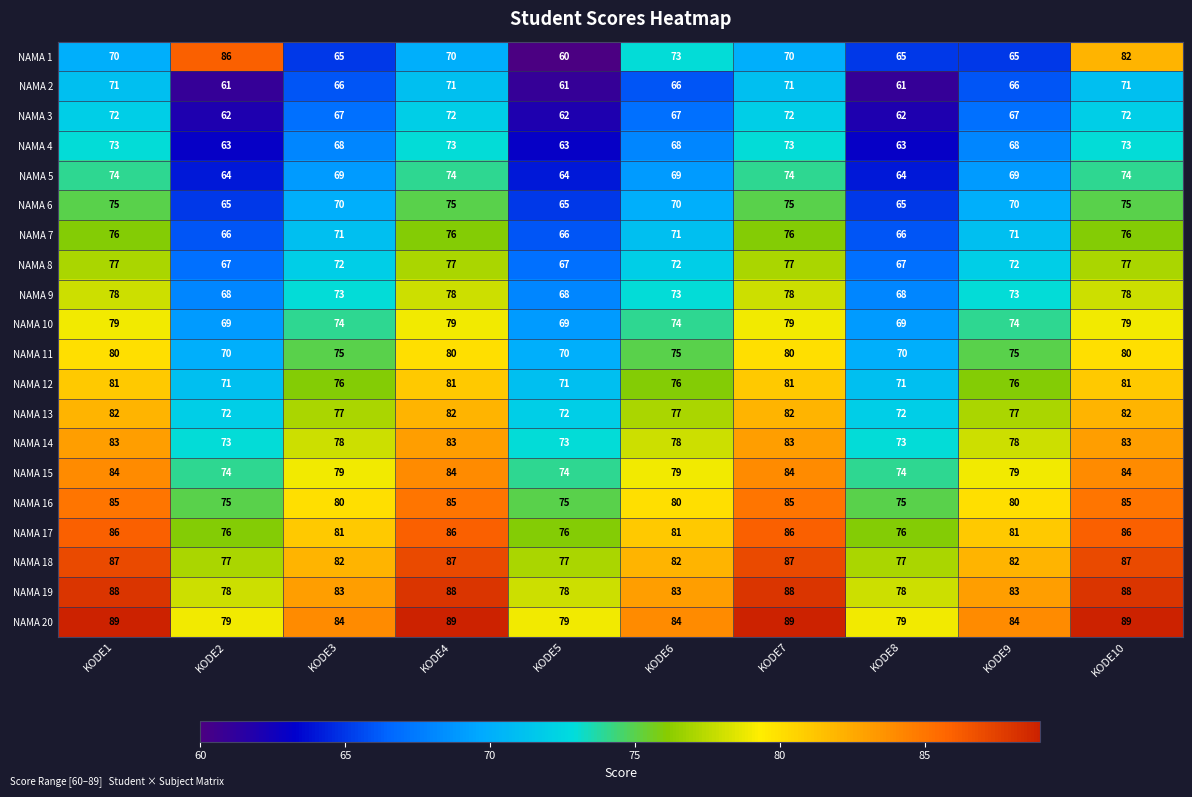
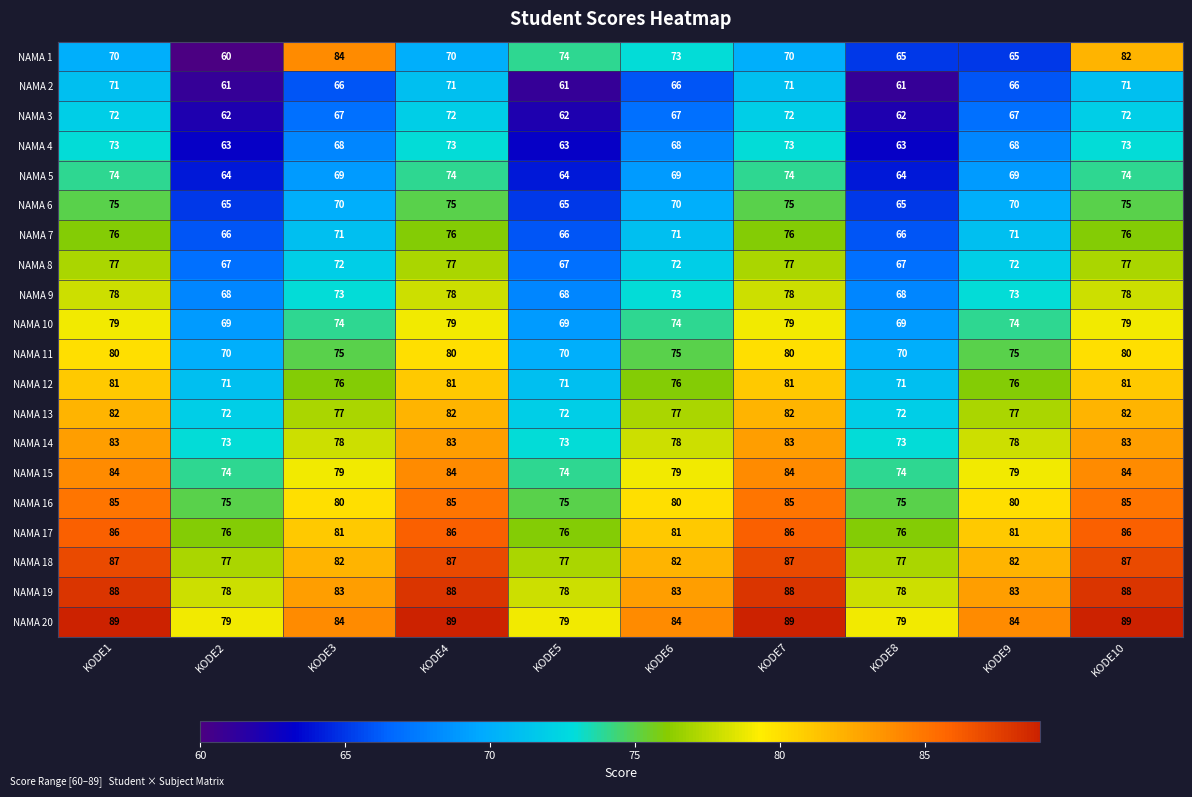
  {
    "NAMA 1": {
      "KODE1": 70,
-     "KODE2": 86,
-     "KODE3": 65,
+     "KODE2": 60,
+     "KODE3": 84,
      "KODE4": 70,
-     "KODE5": 60,
+     "KODE5": 74,
      "KODE6": 73,
      "KODE7": 70,
      "KODE8": 65,
      "KODE9": 65,
      "KODE10": 82
    },
    "NAMA 2": {
      "KODE1": 71,
      "KODE2": 61,
      "KODE3": 66,
      "KODE4": 71,
      "KODE5": 61,
      "KODE6": 66,
      "KODE7": 71,
      "KODE8": 61,
      "KODE9": 66,
      "KODE10": 71
    },
    "NAMA 3": {
      "KODE1": 72,
      "KODE2": 62,
      "KODE3": 67,
      "KODE4": 72,
      "KODE5": 62,
      "KODE6": 67,
      "KODE7": 72,
      "KODE8": 62,
      "KODE9": 67,
      "KODE10": 72
    },
    "NAMA 4": {
      "KODE1": 73,
      "KODE2": 63,
      "KODE3": 68,
      "KODE4": 73,
      "KODE5": 63,
      "KODE6": 68,
      "KODE7": 73,
      "KODE8": 63,
      "KODE9": 68,
      "KODE10": 73
    },
    "NAMA 5": {
      "KODE1": 74,
      "KODE2": 64,
      "KODE3": 69,
      "KODE4": 74,
      "KODE5": 64,
      "KODE6": 69,
      "KODE7": 74,
      "KODE8": 64,
      "KODE9": 69,
      "KODE10": 74
    },
    "NAMA 6": {
      "KODE1": 75,
      "KODE2": 65,
      "KODE3": 70,
      "KODE4": 75,
      "KODE5": 65,
      "KODE6": 70,
      "KODE7": 75,
      "KODE8": 65,
      "KODE9": 70,
      "KODE10": 75
    },
    "NAMA 7": {
      "KODE1": 76,
      "KODE2": 66,
      "KODE3": 71,
      "KODE4": 76,
      "KODE5": 66,
      "KODE6": 71,
      "KODE7": 76,
      "KODE8": 66,
      "KODE9": 71,
      "KODE10": 76
    },
    "NAMA 8": {
      "KODE1": 77,
      "KODE2": 67,
      "KODE3": 72,
      "KODE4": 77,
      "KODE5": 67,
      "KODE6": 72,
      "KODE7": 77,
      "KODE8": 67,
      "KODE9": 72,
      "KODE10": 77
    },
    "NAMA 9": {
      "KODE1": 78,
      "KODE2": 68,
      "KODE3": 73,
      "KODE4": 78,
      "KODE5": 68,
      "KODE6": 73,
      "KODE7": 78,
      "KODE8": 68,
      "KODE9": 73,
      "KODE10": 78
    },
    "NAMA 10": {
      "KODE1": 79,
      "KODE2": 69,
      "KODE3": 74,
      "KODE4": 79,
      "KODE5": 69,
      "KODE6": 74,
      "KODE7": 79,
      "KODE8": 69,
      "KODE9": 74,
      "KODE10": 79
    },
    "NAMA 11": {
      "KODE1": 80,
      "KODE2": 70,
      "KODE3": 75,
      "KODE4": 80,
      "KODE5": 70,
      "KODE6": 75,
      "KODE7": 80,
      "KODE8": 70,
      "KODE9": 75,
      "KODE10": 80
    },
    "NAMA 12": {
      "KODE1": 81,
      "KODE2": 71,
      "KODE3": 76,
      "KODE4": 81,
      "KODE5": 71,
      "KODE6": 76,
      "KODE7": 81,
      "KODE8": 71,
      "KODE9": 76,
      "KODE10": 81
    },
    "NAMA 13": {
      "KODE1": 82,
      "KODE2": 72,
      "KODE3": 77,
      "KODE4": 82,
      "KODE5": 72,
      "KODE6": 77,
      "KODE7": 82,
      "KODE8": 72,
      "KODE9": 77,
      "KODE10": 82
    },
    "NAMA 14": {
      "KODE1": 83,
      "KODE2": 73,
      "KODE3": 78,
      "KODE4": 83,
      "KODE5": 73,
      "KODE6": 78,
      "KODE7": 83,
      "KODE8": 73,
      "KODE9": 78,
      "KODE10": 83
    },
    "NAMA 15": {
      "KODE1": 84,
      "KODE2": 74,
      "KODE3": 79,
      "KODE4": 84,
      "KODE5": 74,
      "KODE6": 79,
      "KODE7": 84,
      "KODE8": 74,
      "KODE9": 79,
      "KODE10": 84
    },
    "NAMA 16": {
      "KODE1": 85,
      "KODE2": 75,
      "KODE3": 80,
      "KODE4": 85,
      "KODE5": 75,
      "KODE6": 80,
      "KODE7": 85,
      "KODE8": 75,
      "KODE9": 80,
      "KODE10": 85
    },
    "NAMA 17": {
      "KODE1": 86,
      "KODE2": 76,
      "KODE3": 81,
      "KODE4": 86,
      "KODE5": 76,
      "KODE6": 81,
      "KODE7": 86,
      "KODE8": 76,
      "KODE9": 81,
      "KODE10": 86
    },
    "NAMA 18": {
      "KODE1": 87,
      "KODE2": 77,
      "KODE3": 82,
      "KODE4": 87,
      "KODE5": 77,
      "KODE6": 82,
      "KODE7": 87,
      "KODE8": 77,
      "KODE9": 82,
      "KODE10": 87
    },
    "NAMA 19": {
      "KODE1": 88,
      "KODE2": 78,
      "KODE3": 83,
      "KODE4": 88,
      "KODE5": 78,
      "KODE6": 83,
      "KODE7": 88,
      "KODE8": 78,
      "KODE9": 83,
      "KODE10": 88
    },
    "NAMA 20": {
      "KODE1": 89,
      "KODE2": 79,
      "KODE3": 84,
      "KODE4": 89,
      "KODE5": 79,
      "KODE6": 84,
      "KODE7": 89,
      "KODE8": 79,
      "KODE9": 84,
      "KODE10": 89
    }
  }
